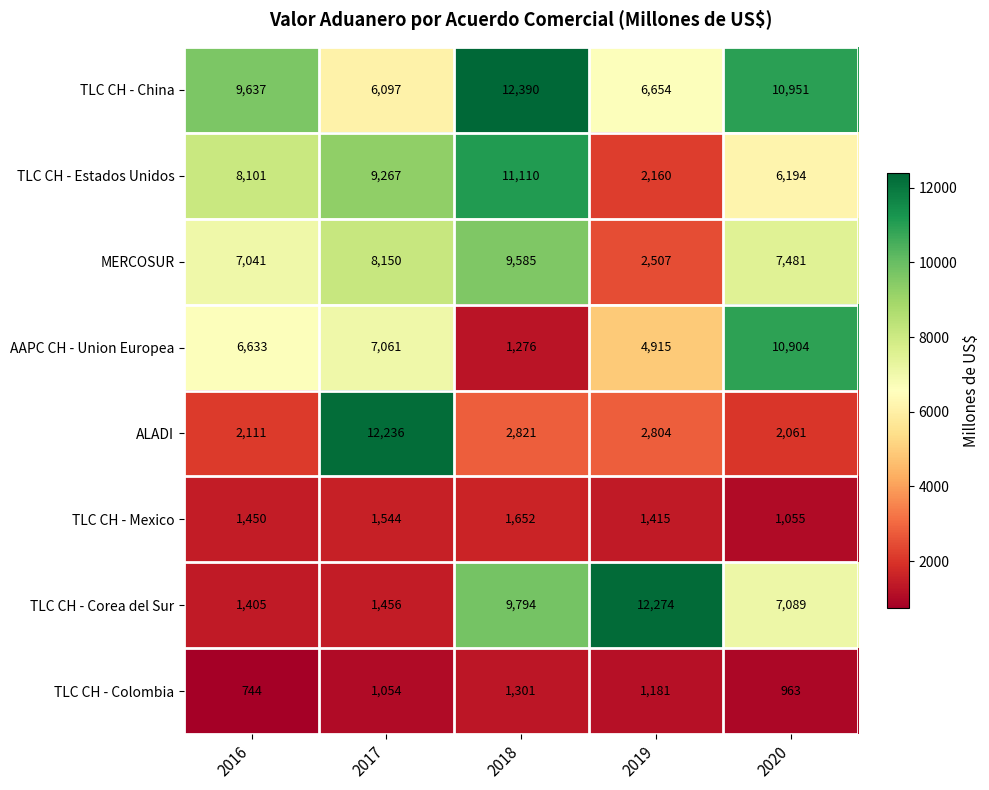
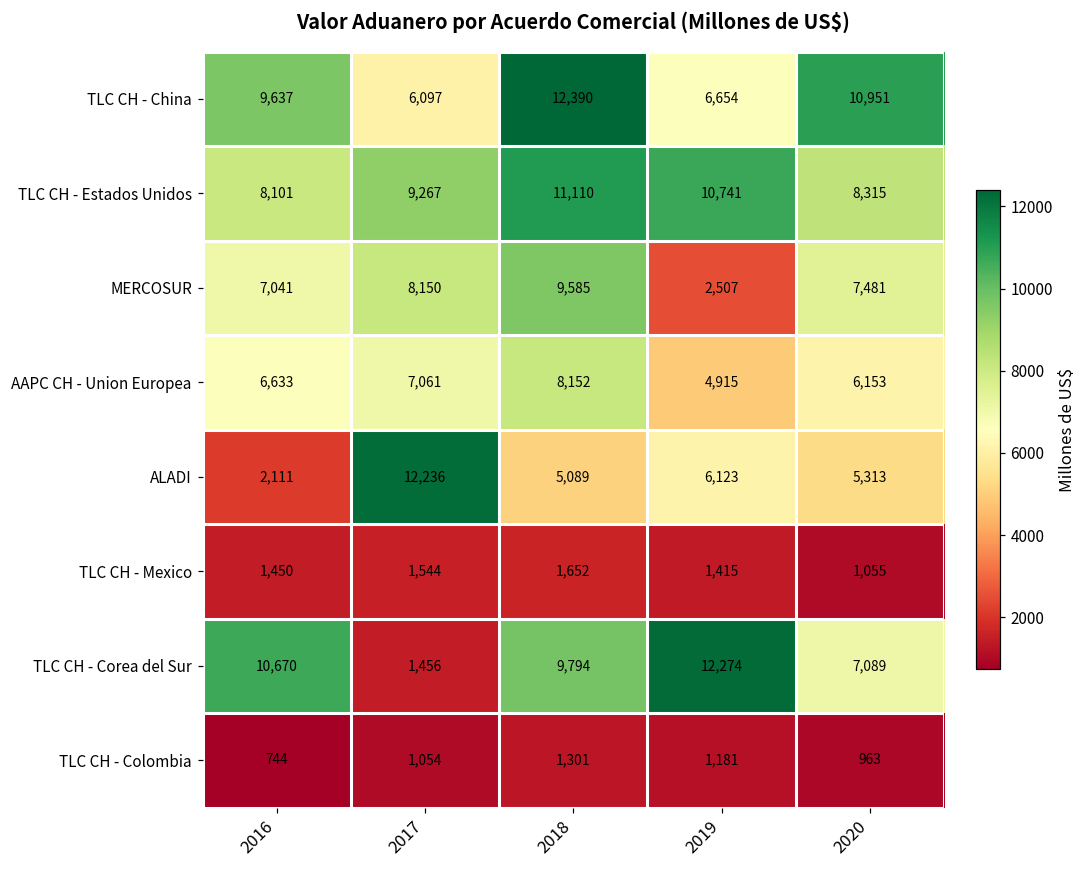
  {
    "TLC CH - China": {
      "2016": "9,637",
      "2017": "6,097",
      "2018": "12,390",
      "2019": "6,654",
      "2020": "10,951"
    },
    "TLC CH - Estados Unidos": {
      "2016": "8,101",
      "2017": "9,267",
      "2018": "11,110",
-     "2019": "2,160",
-     "2020": "6,194"
+     "2019": "10,741",
+     "2020": "8,315"
    },
    "MERCOSUR": {
      "2016": "7,041",
      "2017": "8,150",
      "2018": "9,585",
      "2019": "2,507",
      "2020": "7,481"
    },
    "AAPC CH - Union Europea": {
      "2016": "6,633",
      "2017": "7,061",
-     "2018": "1,276",
+     "2018": "8,152",
      "2019": "4,915",
-     "2020": "10,904"
+     "2020": "6,153"
    },
    "ALADI": {
      "2016": "2,111",
      "2017": "12,236",
-     "2018": "2,821",
-     "2019": "2,804",
-     "2020": "2,061"
+     "2018": "5,089",
+     "2019": "6,123",
+     "2020": "5,313"
    },
    "TLC CH - Mexico": {
      "2016": "1,450",
      "2017": "1,544",
      "2018": "1,652",
      "2019": "1,415",
      "2020": "1,055"
    },
    "TLC CH - Corea del Sur": {
-     "2016": "1,405",
+     "2016": "10,670",
      "2017": "1,456",
      "2018": "9,794",
      "2019": "12,274",
      "2020": "7,089"
    },
    "TLC CH - Colombia": {
      "2016": "744",
      "2017": "1,054",
      "2018": "1,301",
      "2019": "1,181",
      "2020": "963"
    }
  }
